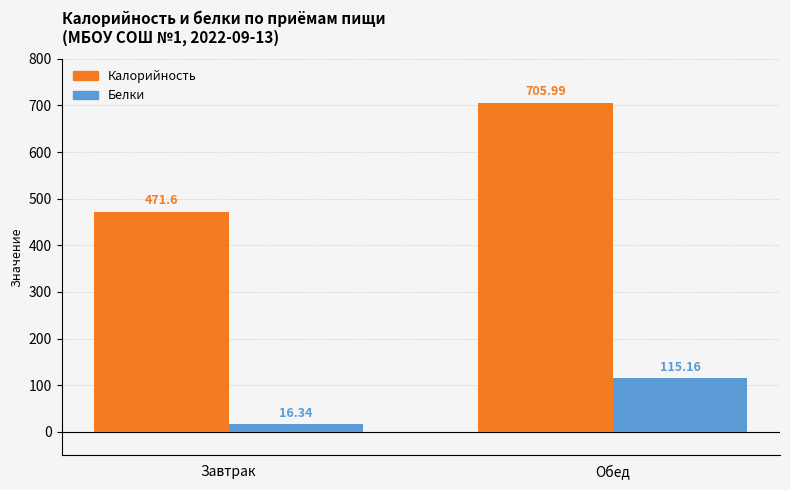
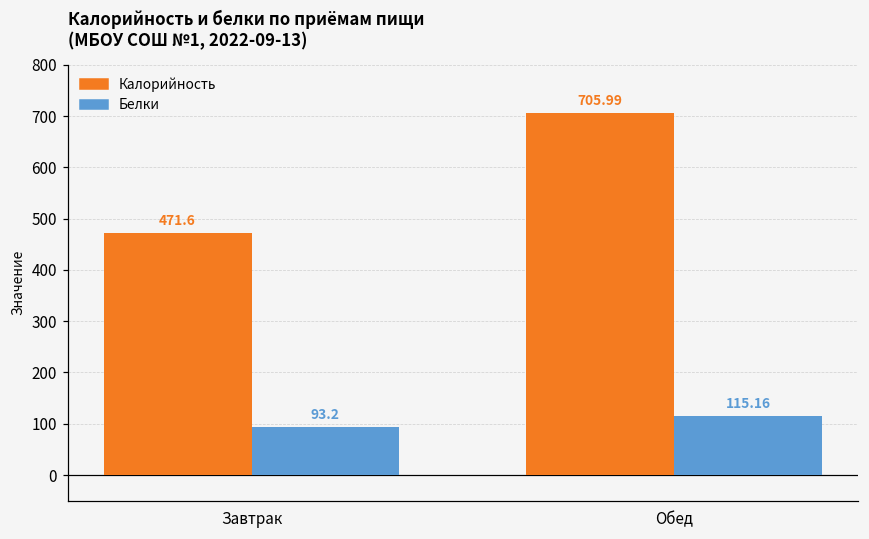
  {
    "Калорийность": {
      "Завтрак": 471.6,
      "Обед": 705.99
    },
    "Белки": {
-     "Завтрак": 16.34,
+     "Завтрак": 93.2,
      "Обед": 115.16
    }
  }
